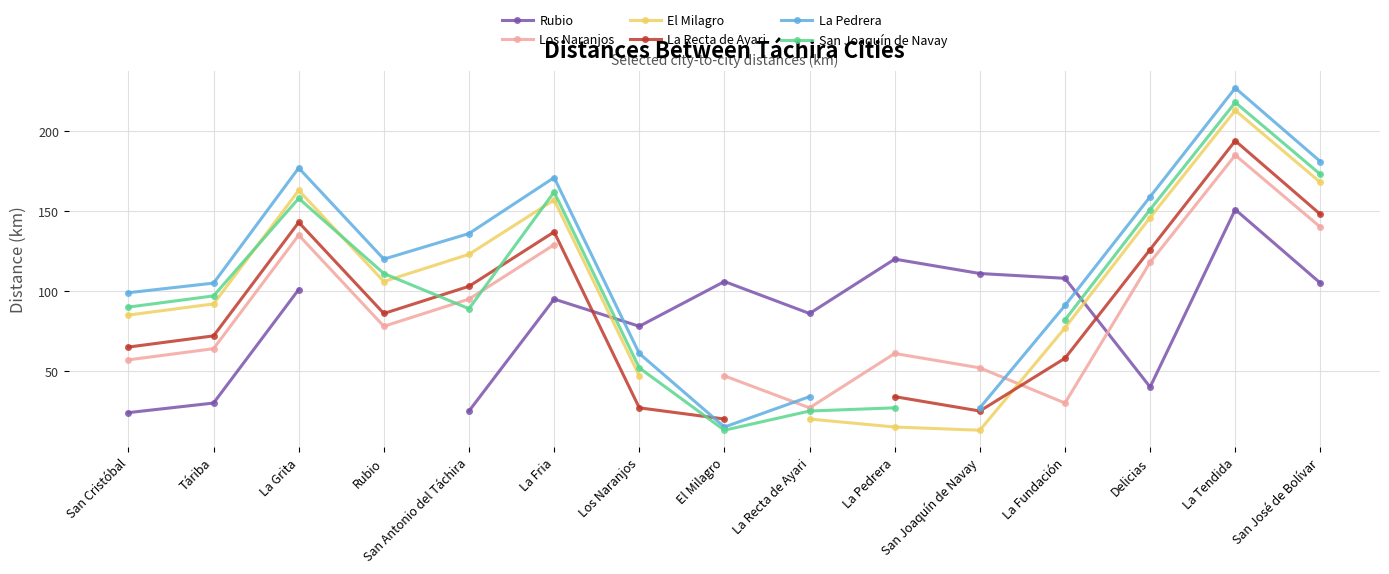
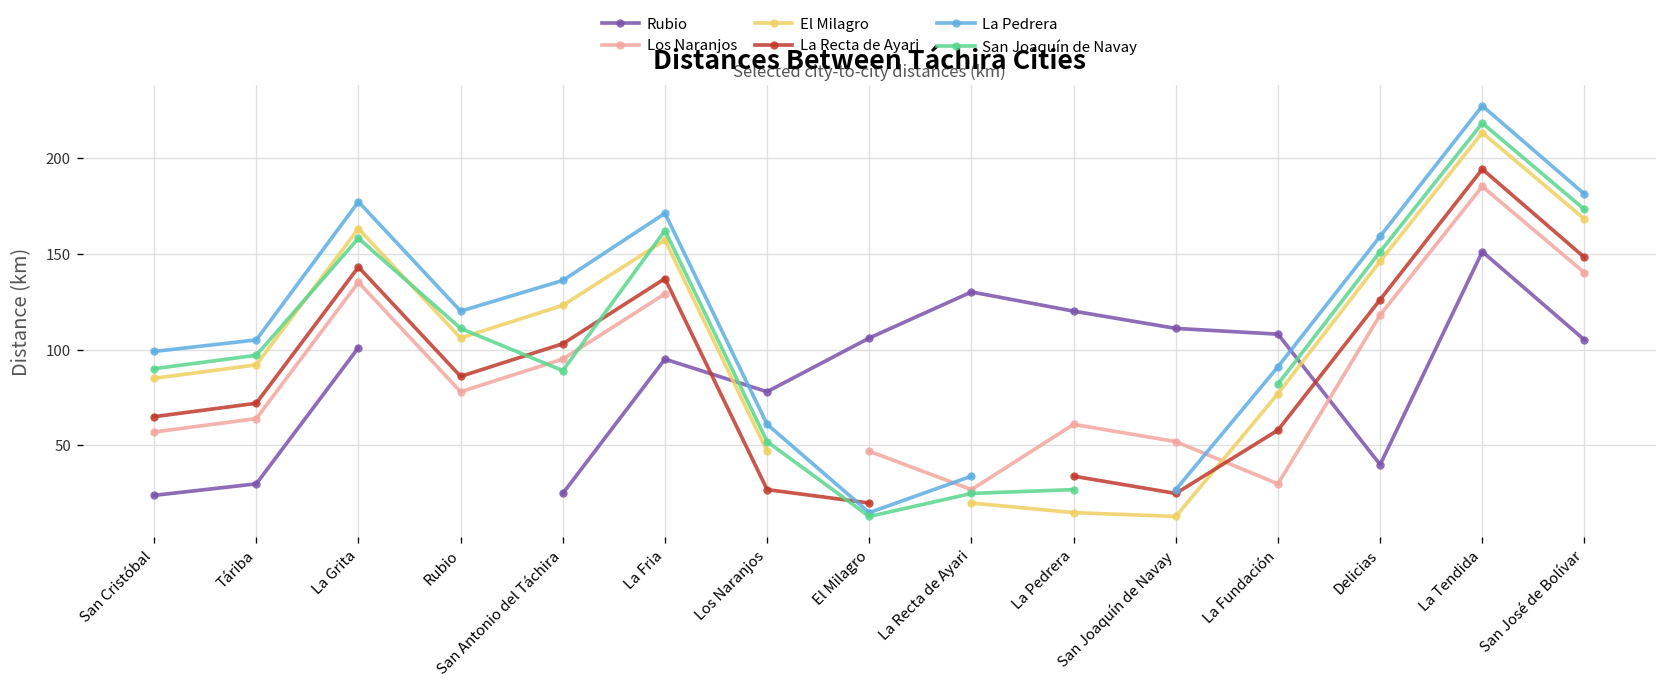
  {
    "Rubio": {
      "San Cristóbal": 24,
      "Táriba": 30,
      "La Grita": 101,
      "San Antonio del Táchira": 25,
      "La Fria": 95,
      "Los Naranjos": 78,
      "El Milagro": 106,
-     "La Recta de Ayari": 86,
+     "La Recta de Ayari": 130,
      "La Pedrera": 120,
      "San Joaquín de Navay": 111,
      "La Fundación": 108,
      "Delicias": 40,
      "La Tendida": 151,
      "San José de Bolívar": 105
    },
    "Los Naranjos": {
      "San Cristóbal": 57,
      "Táriba": 64,
      "La Grita": 135,
      "Rubio": 78,
      "San Antonio del Táchira": 95,
      "La Fria": 129,
      "El Milagro": 47,
      "La Recta de Ayari": 27,
      "La Pedrera": 61,
      "San Joaquín de Navay": 52,
      "La Fundación": 30,
      "Delicias": 118,
      "La Tendida": 185,
      "San José de Bolívar": 140
    },
    "El Milagro": {
      "San Cristóbal": 85,
      "Táriba": 92,
      "La Grita": 163,
      "Rubio": 106,
      "San Antonio del Táchira": 123,
      "La Fria": 157,
      "Los Naranjos": 47,
      "La Recta de Ayari": 20,
      "La Pedrera": 15,
      "San Joaquín de Navay": 13,
      "La Fundación": 77,
      "Delicias": 146,
      "La Tendida": 213,
      "San José de Bolívar": 168
    },
    "La Recta de Ayari": {
      "San Cristóbal": 65,
      "Táriba": 72,
      "La Grita": 143,
      "Rubio": 86,
      "San Antonio del Táchira": 103,
      "La Fria": 137,
      "Los Naranjos": 27,
      "El Milagro": 20,
      "La Pedrera": 34,
      "San Joaquín de Navay": 25,
      "La Fundación": 58,
      "Delicias": 126,
      "La Tendida": 194,
      "San José de Bolívar": 148
    },
    "La Pedrera": {
      "San Cristóbal": 99,
      "Táriba": 105,
      "La Grita": 177,
      "Rubio": 120,
      "San Antonio del Táchira": 136,
      "La Fria": 171,
      "Los Naranjos": 61,
      "El Milagro": 15,
      "La Recta de Ayari": 34,
      "San Joaquín de Navay": 27,
      "La Fundación": 91,
      "Delicias": 159,
      "La Tendida": 227,
      "San José de Bolívar": 181
    },
    "San Joaquín de Navay": {
      "San Cristóbal": 90,
      "Táriba": 97,
      "La Grita": 158,
      "Rubio": 111,
      "San Antonio del Táchira": 89,
      "La Fria": 162,
      "Los Naranjos": 52,
      "El Milagro": 13,
      "La Recta de Ayari": 25,
      "La Pedrera": 27,
      "La Fundación": 82,
      "Delicias": 151,
      "La Tendida": 218,
      "San José de Bolívar": 173
    }
  }
